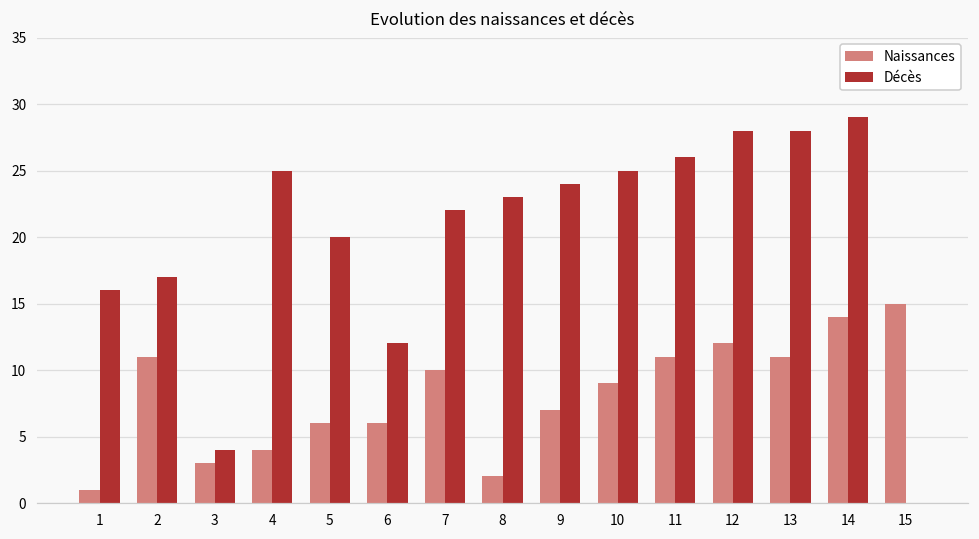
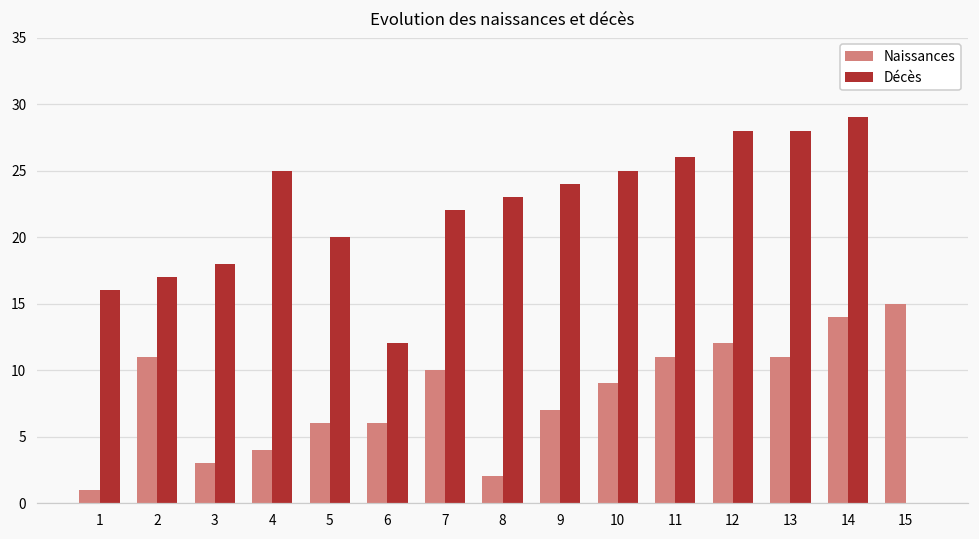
  {
    "Naissances": {
      "1": 1,
      "2": 11,
      "3": 3,
      "4": 4,
      "5": 6,
      "6": 6,
      "7": 10,
      "8": 2,
      "9": 7,
      "10": 9,
      "11": 11,
      "12": 12,
      "13": 11,
      "14": 14,
      "15": 15
    },
    "Décès": {
      "1": 16,
      "2": 17,
-     "3": 4,
+     "3": 18,
      "4": 25,
      "5": 20,
      "6": 12,
      "7": 22,
      "8": 23,
      "9": 24,
      "10": 25,
      "11": 26,
      "12": 28,
      "13": 28,
      "14": 29,
      "15": 0
    }
  }
